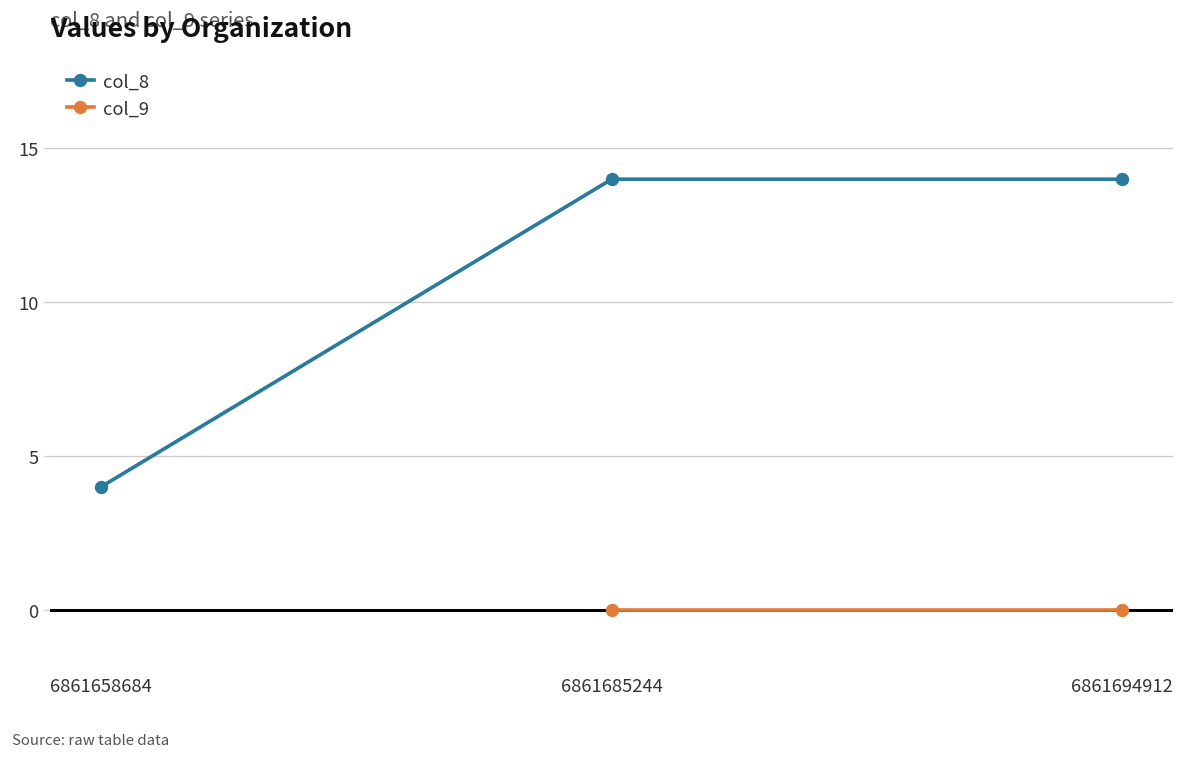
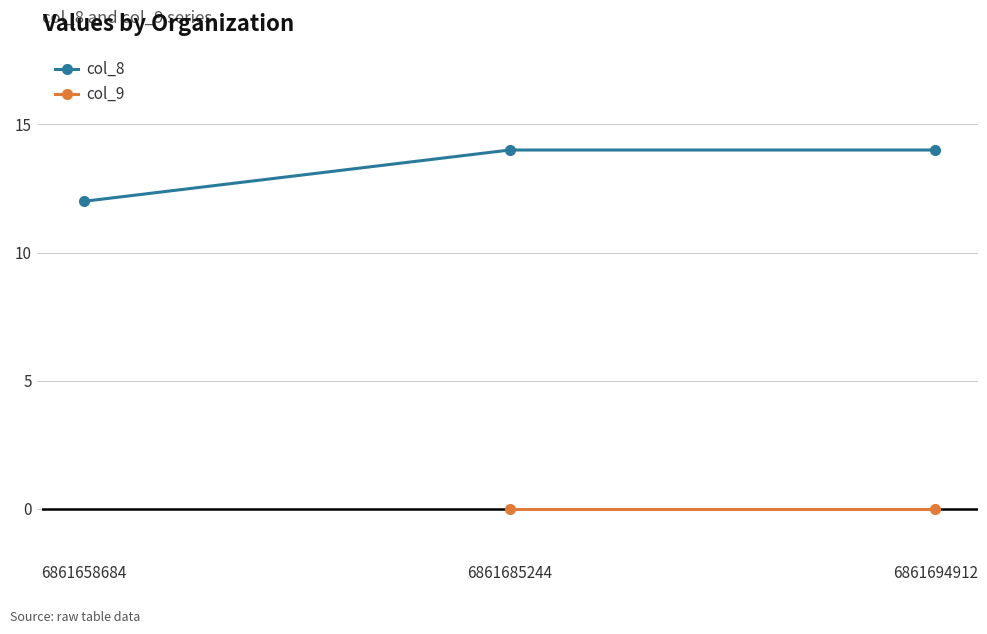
  {
    "col_8": {
-     "6861658684": 4,
+     "6861658684": 12,
      "6861685244": 14,
      "6861694912": 14
    },
    "col_9": {
      "6861685244": 0,
      "6861694912": 0
    }
  }
